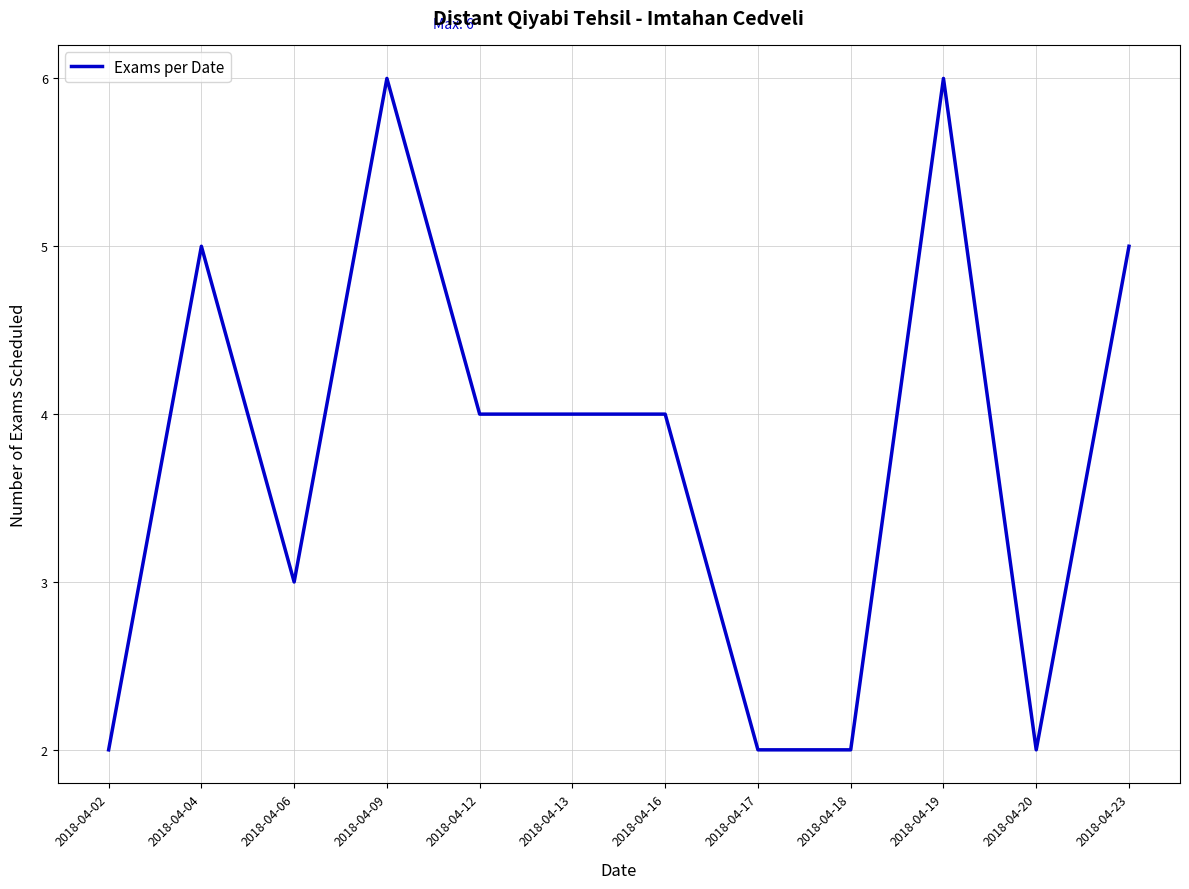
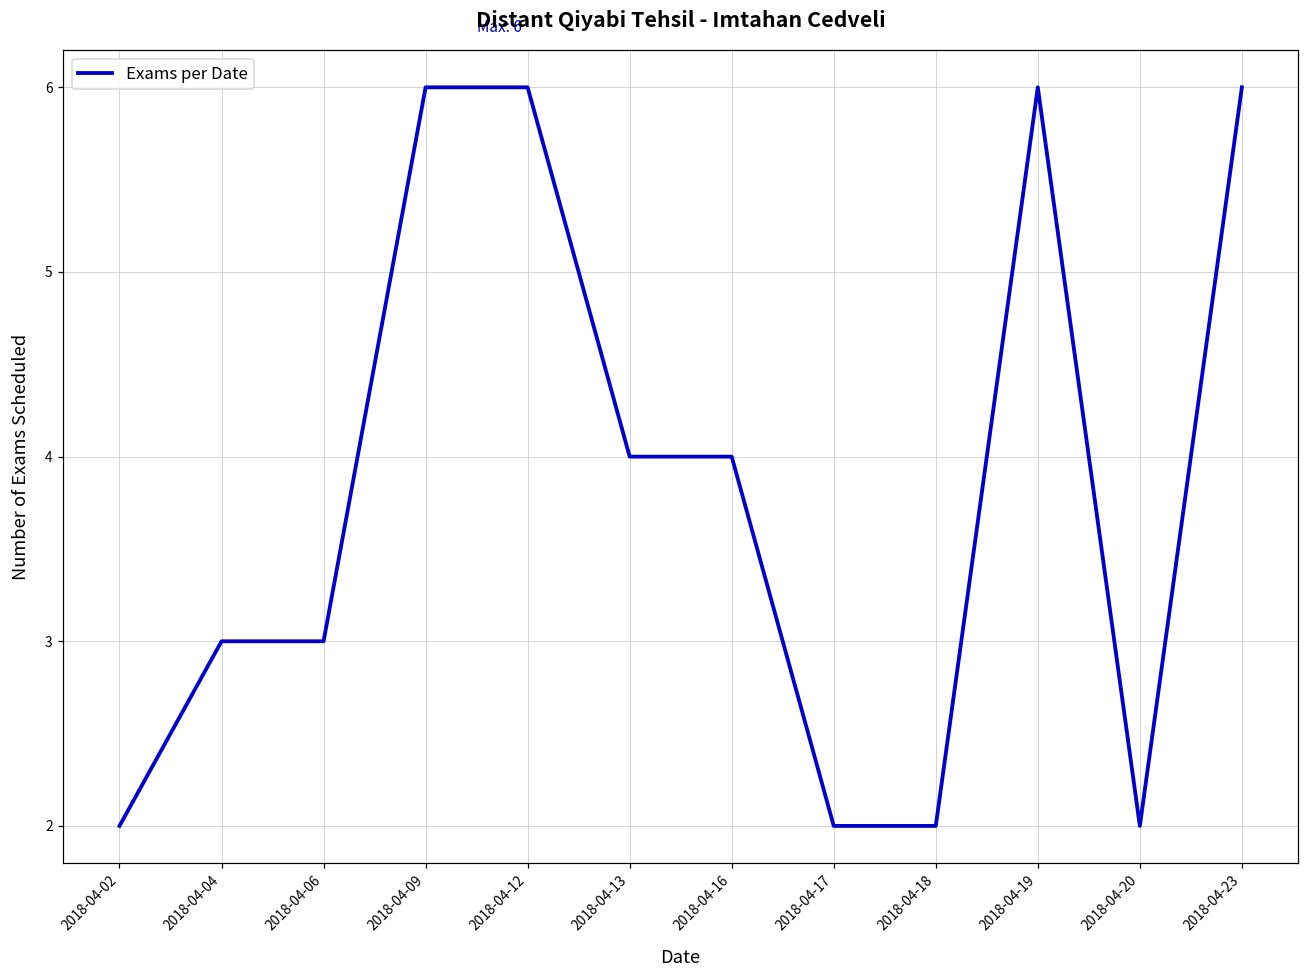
  {
    "2018-04-02": 2,
-   "2018-04-04": 5,
+   "2018-04-04": 3,
    "2018-04-06": 3,
    "2018-04-09": 6,
-   "2018-04-12": 4,
+   "2018-04-12": 6,
    "2018-04-13": 4,
    "2018-04-16": 4,
    "2018-04-17": 2,
    "2018-04-18": 2,
    "2018-04-19": 6,
    "2018-04-20": 2,
-   "2018-04-23": 5
+   "2018-04-23": 6
  }
